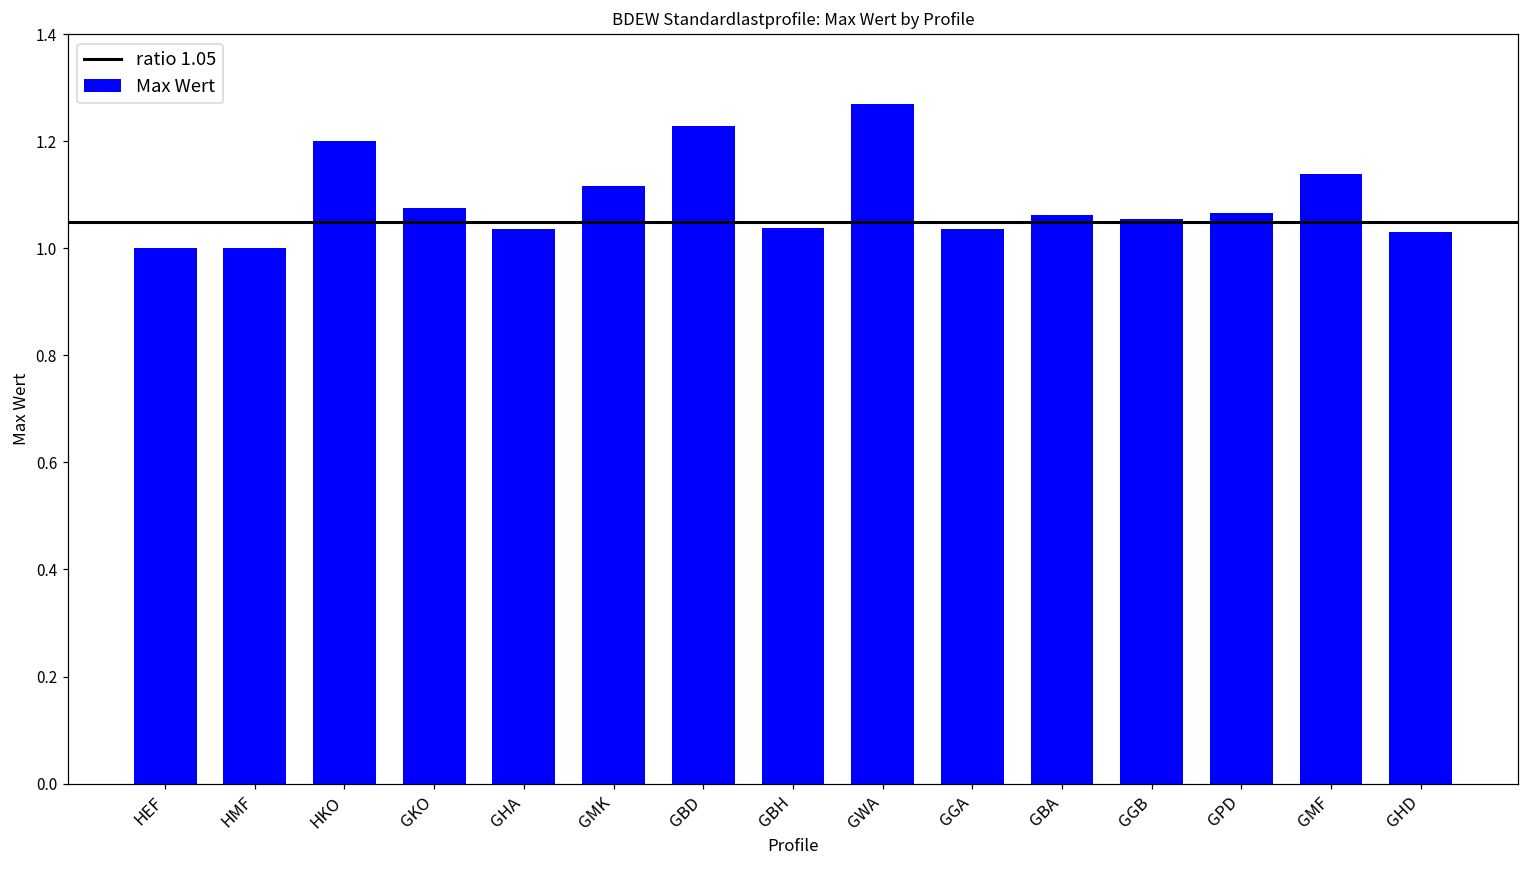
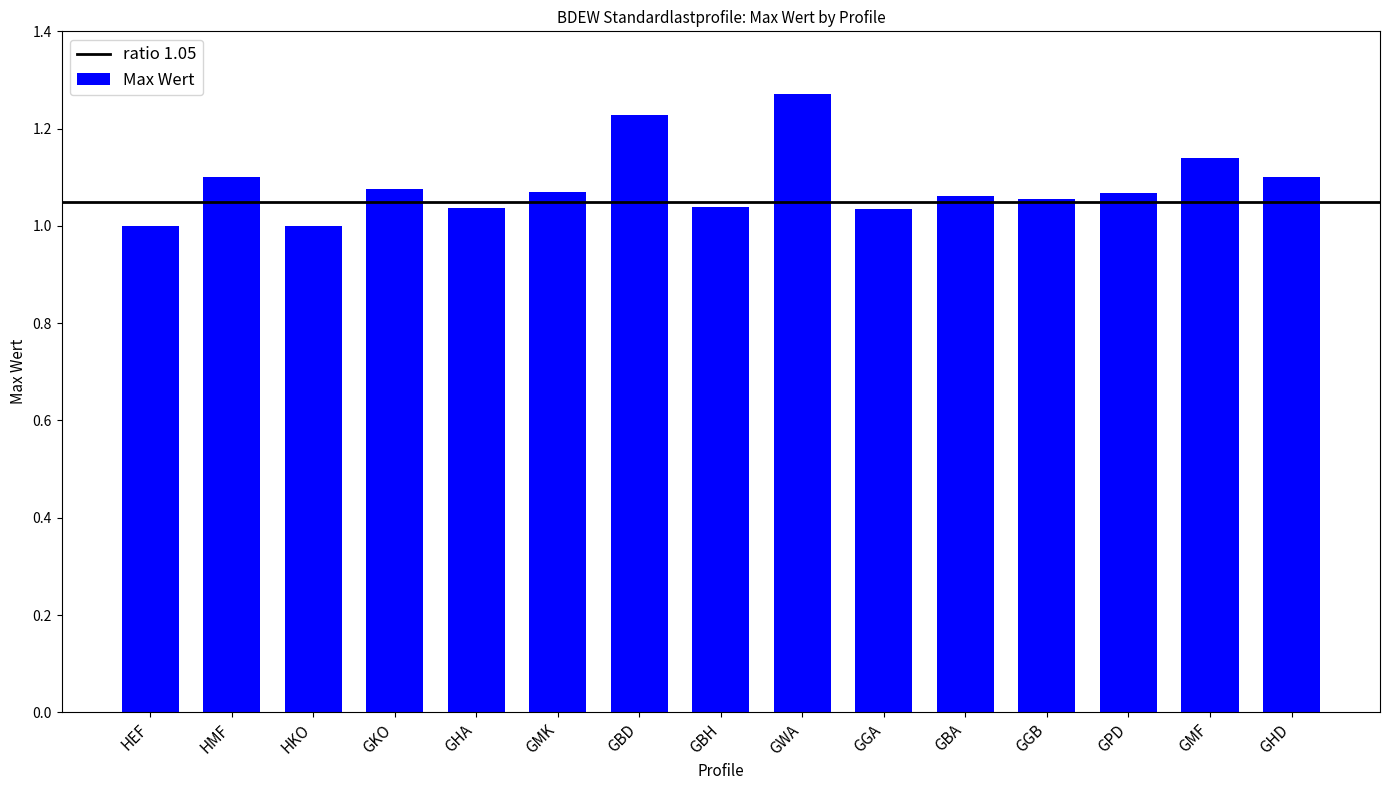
  {
    "HEF": 1.00,
-   "HMF": 1.0,
-   "HKO": 1.2,
+   "HMF": 1.1,
+   "HKO": 1.0,
    "GKO": 1.08,
    "GHA": 1.04,
-   "GMK": 1.12,
+   "GMK": 1.07,
    "GBD": 1.23,
    "GBH": 1.04,
    "GWA": 1.27,
    "GGA": 1.04,
    "GBA": 1.06,
    "GGB": 1.06,
    "GPD": 1.07,
    "GMF": 1.14,
-   "GHD": 1.03
+   "GHD": 1.10
  }
